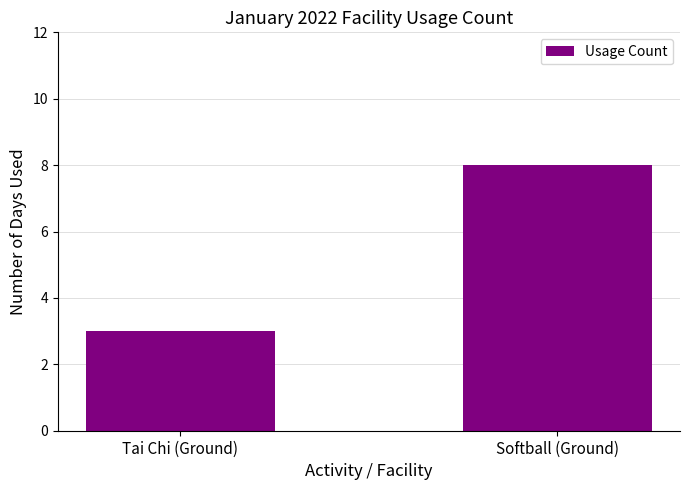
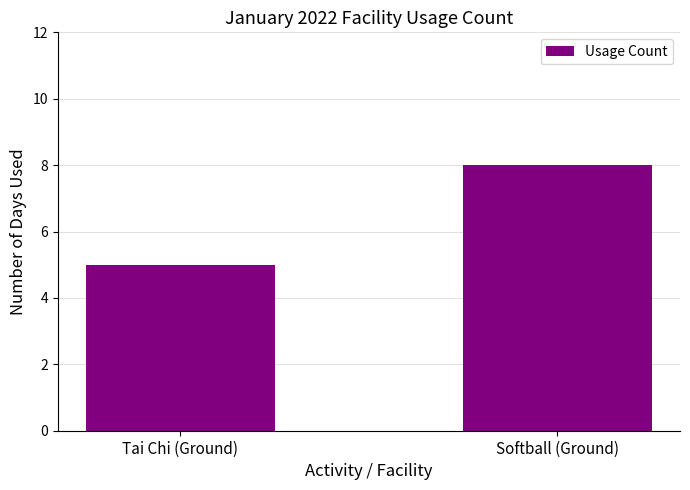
  {
-   "Tai Chi (Ground)": 3,
+   "Tai Chi (Ground)": 5,
    "Softball (Ground)": 8
  }
